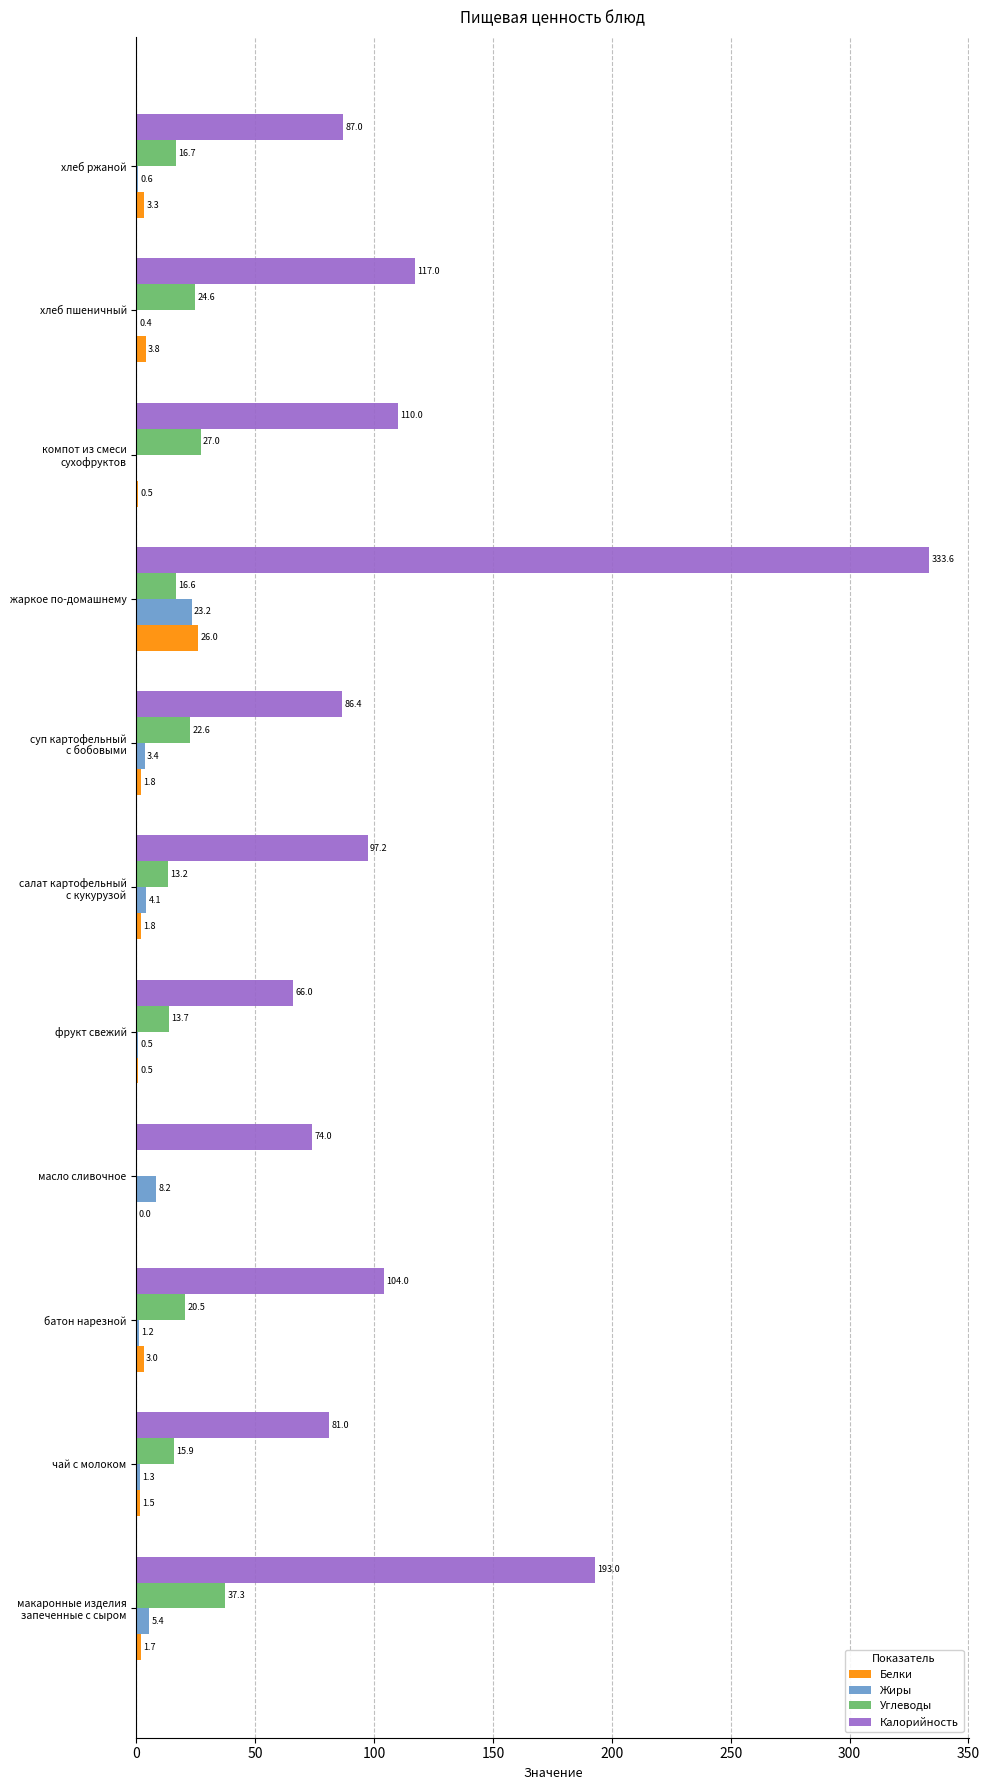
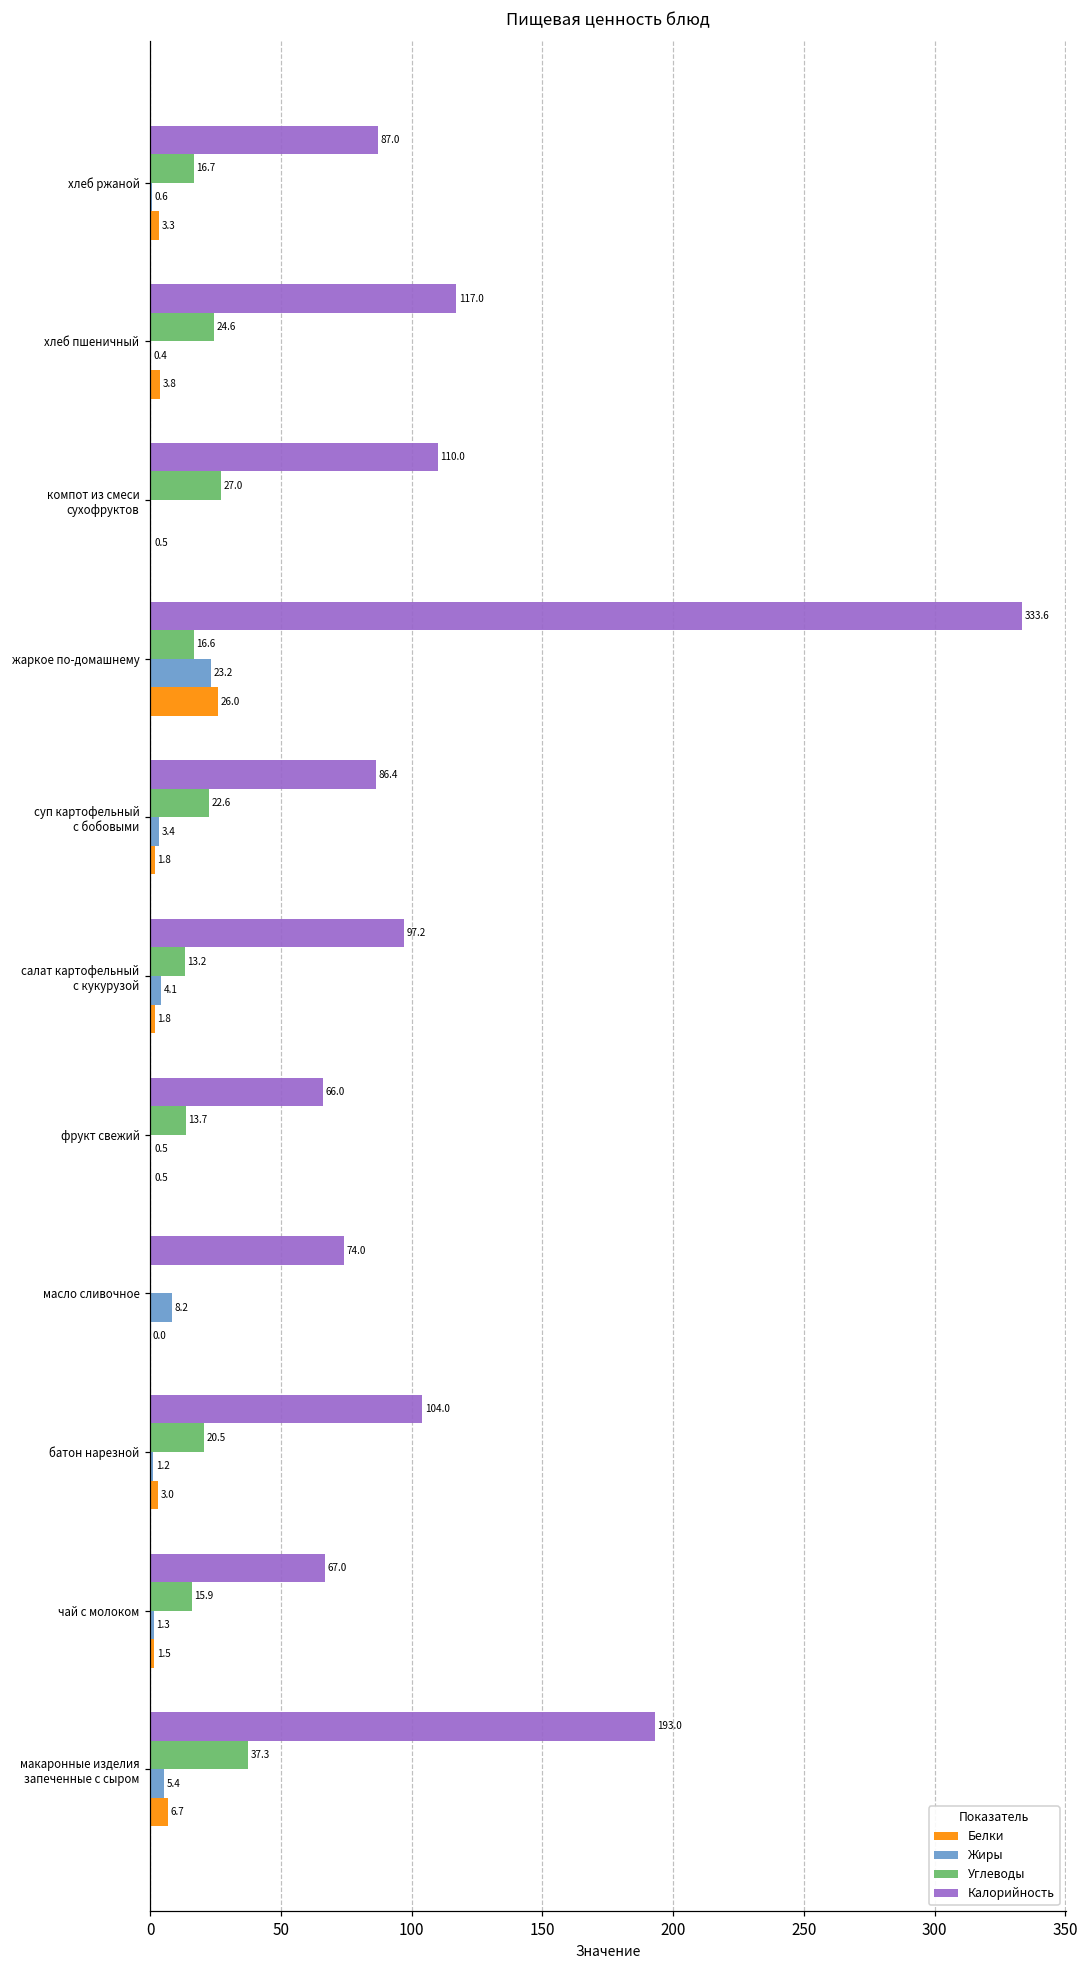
  {
    "Белки": {
      "хлеб ржаной": 3.3,
      "хлеб пшеничный": 3.8,
      "компот из смеси сухофруктов": 0.5,
      "жаркое по-домашнему": 26.0,
      "суп картофельный с бобовыми": 1.8,
      "салат картофельный с кукурузой": 1.8,
      "фрукт свежий": 0.5,
      "масло сливочное": 0.0,
      "батон нарезной": 3.0,
      "чай с молоком": 1.5,
-     "макаронные изделия запеченные с сыром": 1.7
+     "макаронные изделия запеченные с сыром": 6.7
    },
    "Жиры": {
      "хлеб ржаной": 0.6,
      "хлеб пшеничный": 0.4,
      "жаркое по-домашнему": 23.2,
      "суп картофельный с бобовыми": 3.4,
      "салат картофельный с кукурузой": 4.1,
      "фрукт свежий": 0.5,
      "масло сливочное": 8.2,
      "батон нарезной": 1.2,
      "чай с молоком": 1.3,
      "макаронные изделия запеченные с сыром": 5.4
    },
    "Углеводы": {
      "хлеб ржаной": 16.7,
      "хлеб пшеничный": 24.6,
      "компот из смеси сухофруктов": 27.0,
      "жаркое по-домашнему": 16.6,
      "суп картофельный с бобовыми": 22.6,
      "салат картофельный с кукурузой": 13.2,
      "фрукт свежий": 13.7,
      "батон нарезной": 20.5,
      "чай с молоком": 15.9,
      "макаронные изделия запеченные с сыром": 37.3
    },
    "Калорийность": {
      "хлеб ржаной": 87.0,
      "хлеб пшеничный": 117.0,
      "компот из смеси сухофруктов": 110.0,
      "жаркое по-домашнему": 333.6,
      "суп картофельный с бобовыми": 86.4,
      "салат картофельный с кукурузой": 97.2,
      "фрукт свежий": 66.0,
      "масло сливочное": 74.0,
      "батон нарезной": 104.0,
-     "чай с молоком": 81.0,
+     "чай с молоком": 67.0,
      "макаронные изделия запеченные с сыром": 193.0
    }
  }
